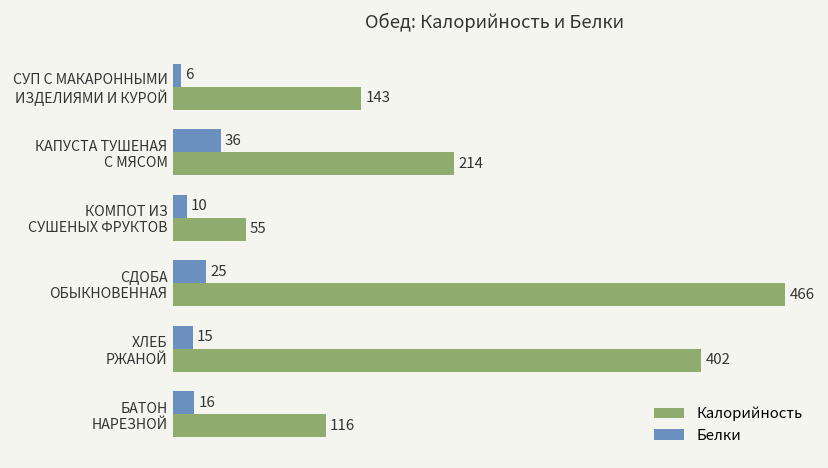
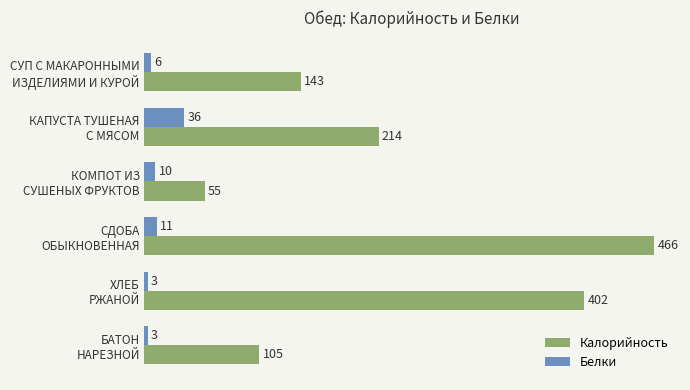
  {
    "Калорийность": {
      "СУП С МАКАРОННЫМИ ИЗДЕЛИЯМИ И КУРОЙ": 143,
      "КАПУСТА ТУШЕНАЯ С МЯСОМ": 214,
      "КОМПОТ ИЗ СУШЕНЫХ ФРУКТОВ": 55,
      "СДОБА ОБЫКНОВЕННАЯ": 466,
      "ХЛЕБ РЖАНОЙ": 402,
-     "БАТОН НАРЕЗНОЙ": 116
+     "БАТОН НАРЕЗНОЙ": 105
    },
    "Белки": {
      "СУП С МАКАРОННЫМИ ИЗДЕЛИЯМИ И КУРОЙ": 6,
      "КАПУСТА ТУШЕНАЯ С МЯСОМ": 36,
      "КОМПОТ ИЗ СУШЕНЫХ ФРУКТОВ": 10,
-     "СДОБА ОБЫКНОВЕННАЯ": 25,
-     "ХЛЕБ РЖАНОЙ": 15,
-     "БАТОН НАРЕЗНОЙ": 16
+     "СДОБА ОБЫКНОВЕННАЯ": 11,
+     "ХЛЕБ РЖАНОЙ": 3,
+     "БАТОН НАРЕЗНОЙ": 3
    }
  }
